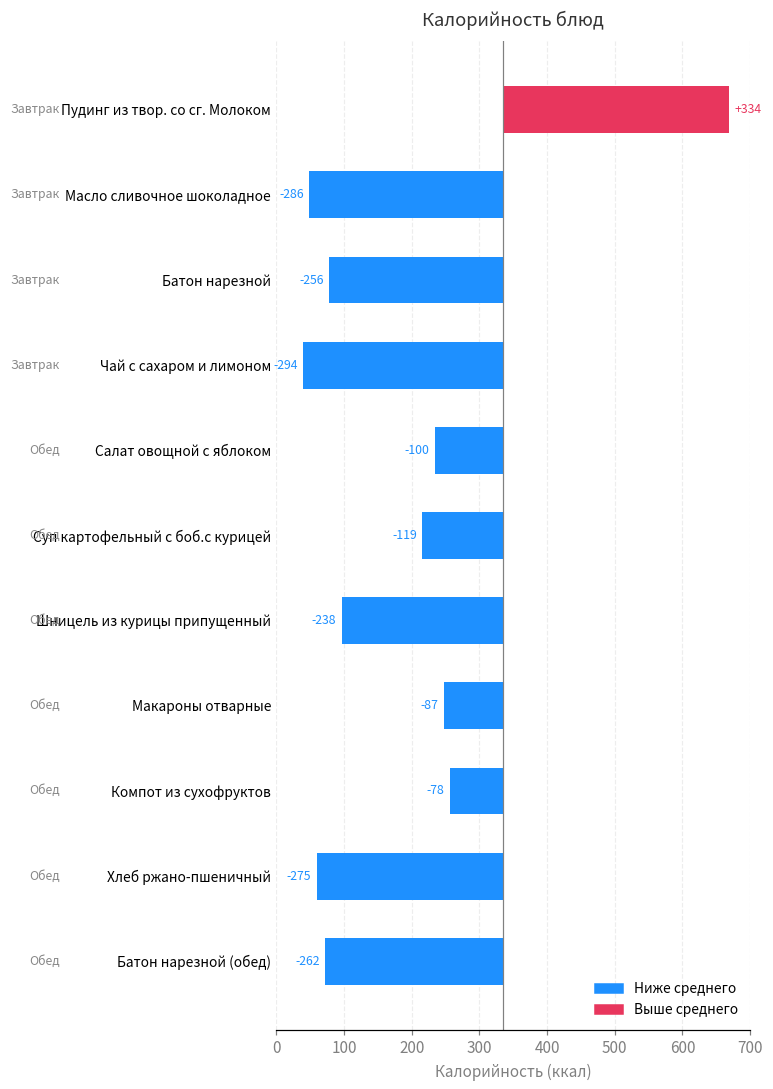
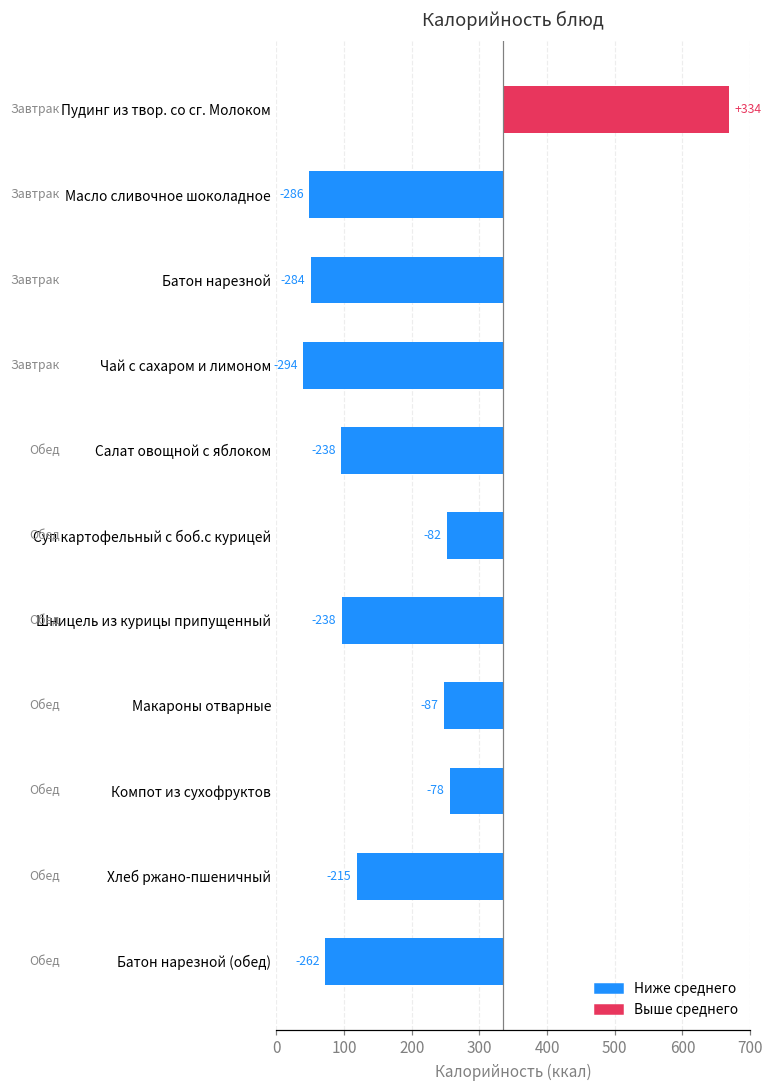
  {
    "Пудинг из твор. со сг. Молоком": "+334",
    "Масло сливочное шоколадное": "-286",
-   "Батон нарезной": "-256",
+   "Батон нарезной": "-284",
    "Чай с сахаром и лимоном": "-294",
-   "Салат овощной с яблоком": "-100",
-   "Суп картофельный с боб.с курицей": "-119",
+   "Салат овощной с яблоком": "-238",
+   "Суп картофельный с боб.с курицей": "-82",
    "Шницель из курицы припущенный": "-238",
    "Макароны отварные": "-87",
    "Компот из сухофруктов": "-78",
-   "Хлеб ржано-пшеничный": "-275",
+   "Хлеб ржано-пшеничный": "-215",
    "Батон нарезной (обед)": "-262"
  }
